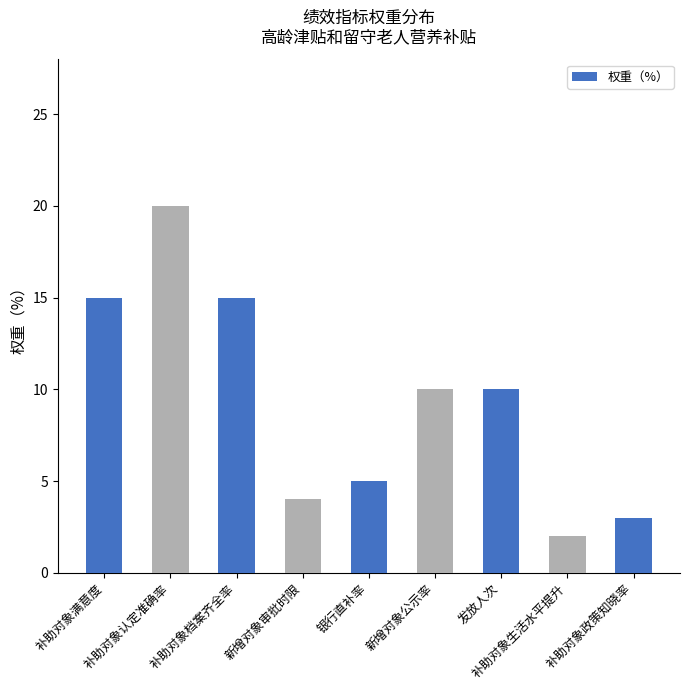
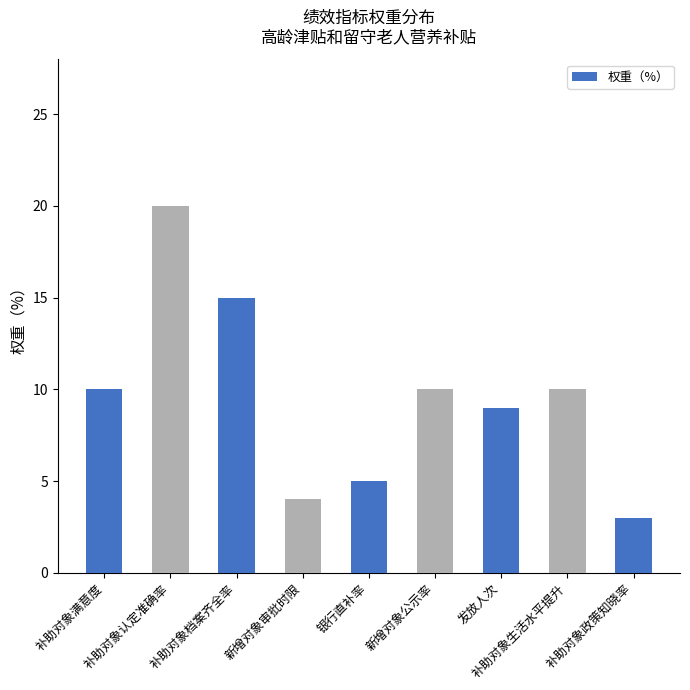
  {
-   "补助对象满意度": 15,
+   "补助对象满意度": 10,
    "补助对象认定准确率": 20,
    "补助对象档案齐全率": 15,
    "新增对象审批时限": 4,
    "银行直补率": 5,
    "新增对象公示率": 10,
-   "发放人次": 10,
-   "补助对象生活水平提升": 2,
+   "发放人次": 9,
+   "补助对象生活水平提升": 10,
    "补助对象政策知晓率": 3
  }
